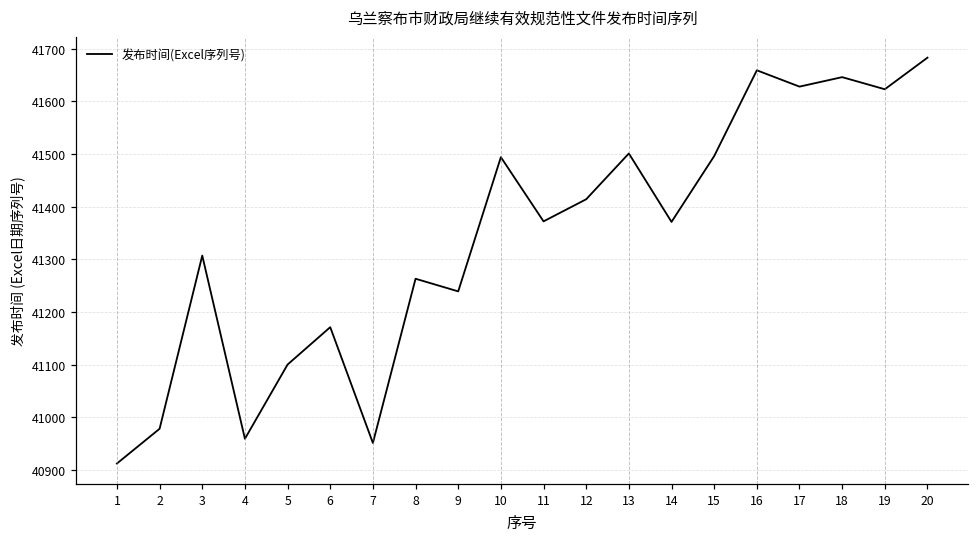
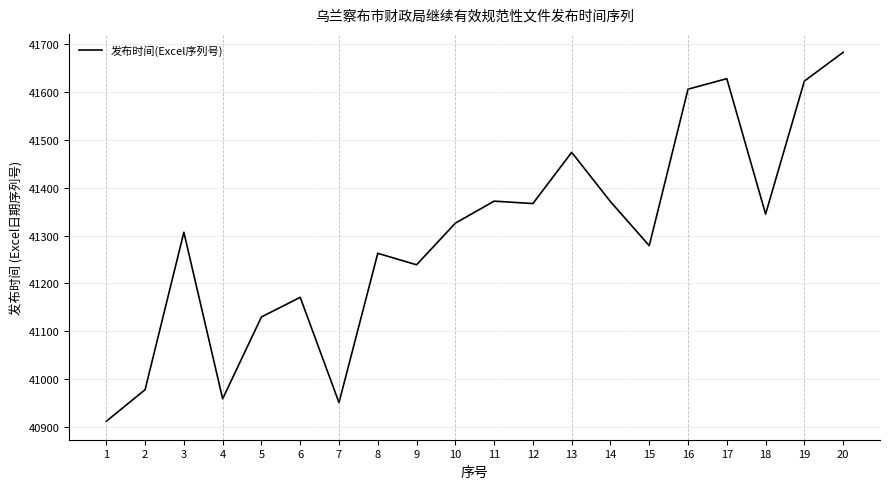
  {
    "1": 40910,
    "2": 40980,
    "3": 41310,
    "4": 40960,
-   "5": 41100,
+   "5": 41130,
    "6": 41170,
    "7": 40950,
    "8": 41260,
    "9": 41240,
-   "10": 41490,
+   "10": 41330,
    "11": 41370,
-   "12": 41410,
-   "13": 41500,
+   "12": 41370,
+   "13": 41470,
    "14": 41370,
-   "15": 41500,
-   "16": 41660,
+   "15": 41280,
+   "16": 41610,
    "17": 41630,
-   "18": 41650,
+   "18": 41350,
    "19": 41620,
    "20": 41680
  }
